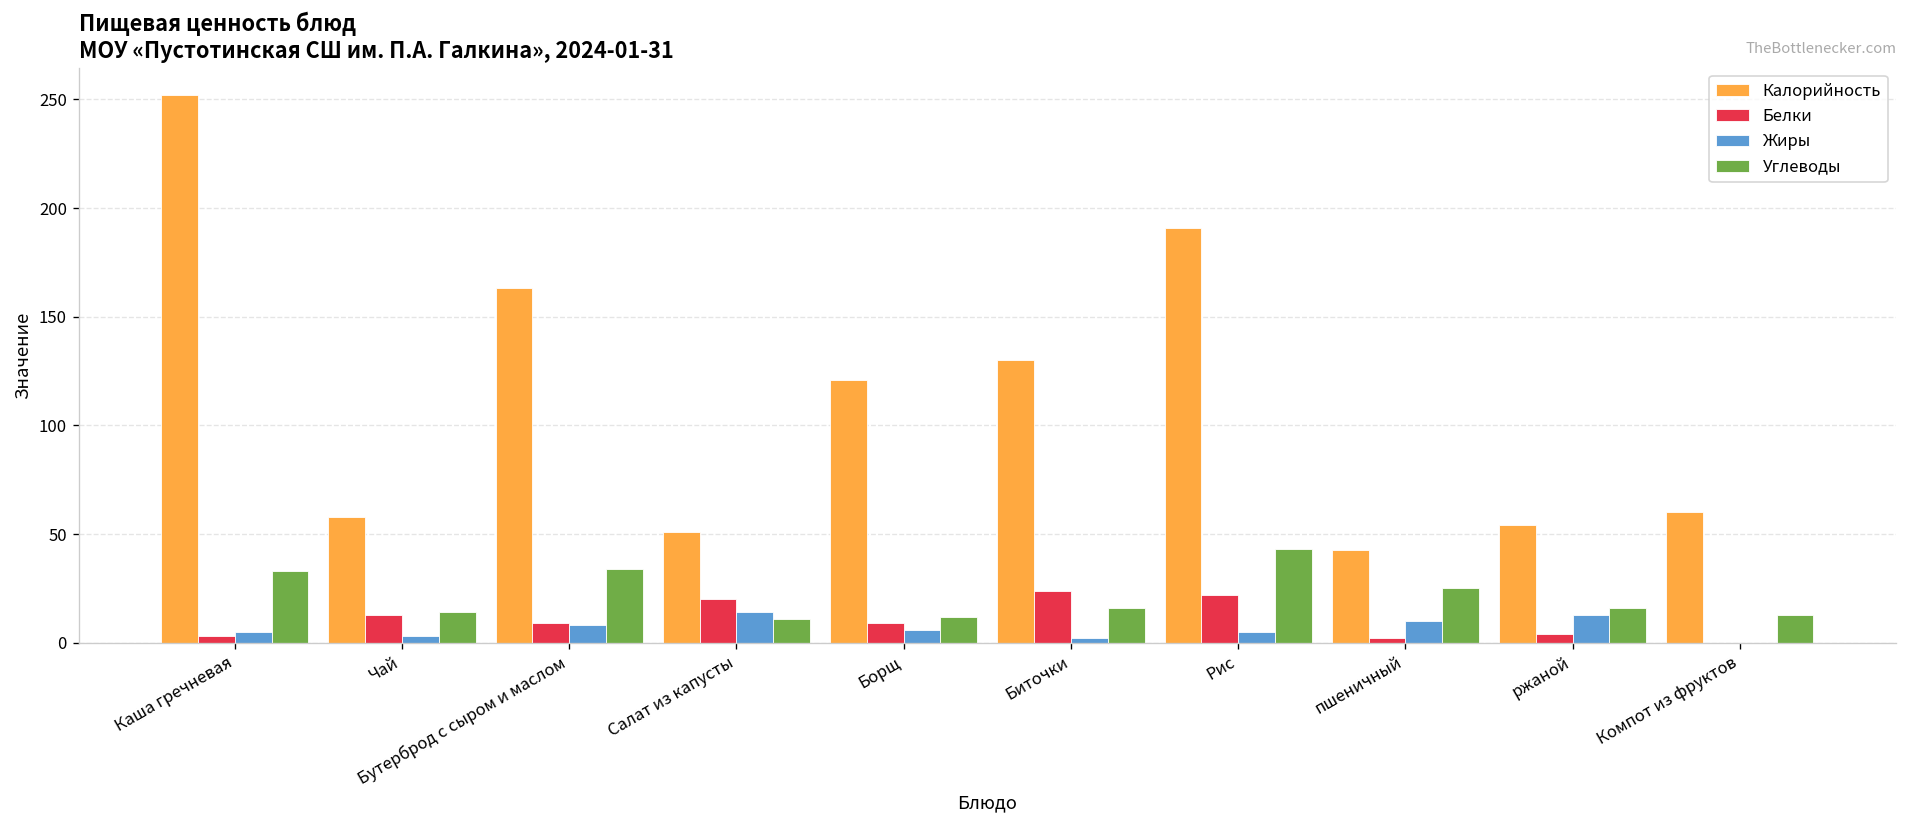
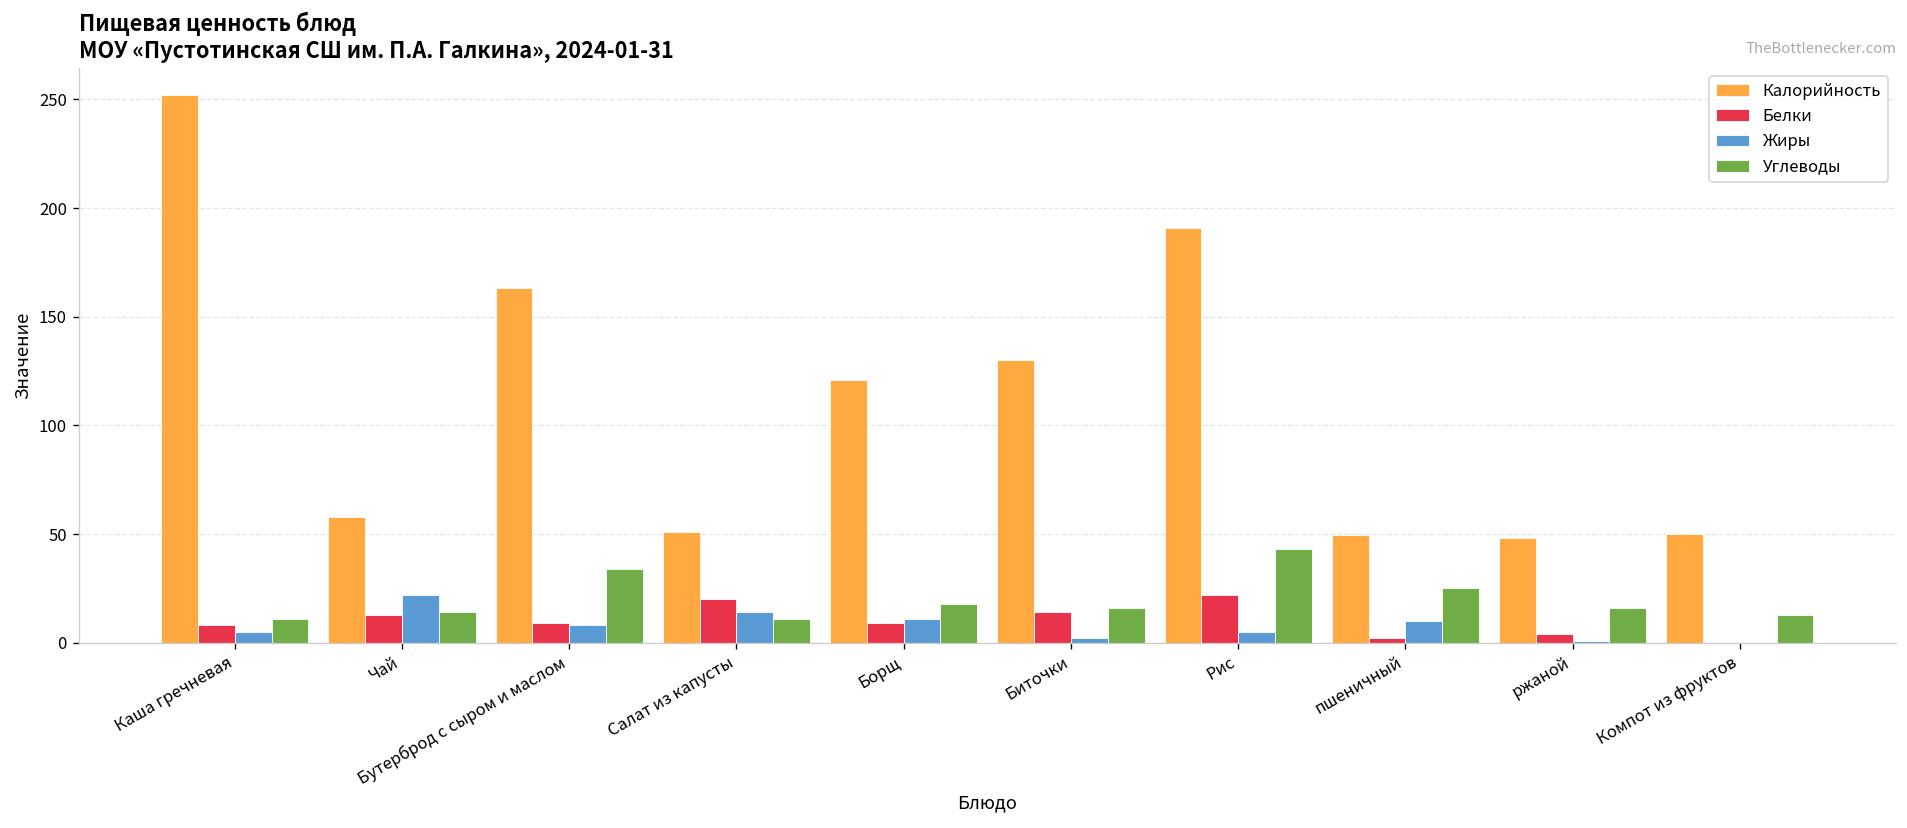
  {
    "Калорийность": {
      "Каша гречневая": 252,
      "Чай": 58,
      "Бутерброд с сыром и маслом": 163,
      "Салат из капусты": 51,
      "Борщ": 121,
      "Биточки": 130,
      "Рис": 191,
-     "пшеничный": 43,
-     "ржаной": 54,
-     "Компот из фруктов": 60
+     "пшеничный": 50,
+     "ржаной": 48,
+     "Компот из фруктов": 50
    },
    "Белки": {
-     "Каша гречневая": 3,
+     "Каша гречневая": 8,
      "Чай": 13,
      "Бутерброд с сыром и маслом": 9,
      "Салат из капусты": 20,
      "Борщ": 9,
-     "Биточки": 24,
+     "Биточки": 14,
      "Рис": 22,
      "пшеничный": 2,
      "ржаной": 4,
      "Компот из фруктов": 0
    },
    "Жиры": {
      "Каша гречневая": 5,
-     "Чай": 3,
+     "Чай": 22,
      "Бутерброд с сыром и маслом": 8,
      "Салат из капусты": 14,
-     "Борщ": 6,
+     "Борщ": 11,
      "Биточки": 2,
      "Рис": 5,
      "пшеничный": 10,
-     "ржаной": 13,
+     "ржаной": 1,
      "Компот из фруктов": 0
    },
    "Углеводы": {
-     "Каша гречневая": 33,
+     "Каша гречневая": 11,
      "Чай": 14,
      "Бутерброд с сыром и маслом": 34,
      "Салат из капусты": 11,
-     "Борщ": 12,
+     "Борщ": 18,
      "Биточки": 16,
      "Рис": 43,
      "пшеничный": 25,
      "ржаной": 16,
      "Компот из фруктов": 13
    }
  }
